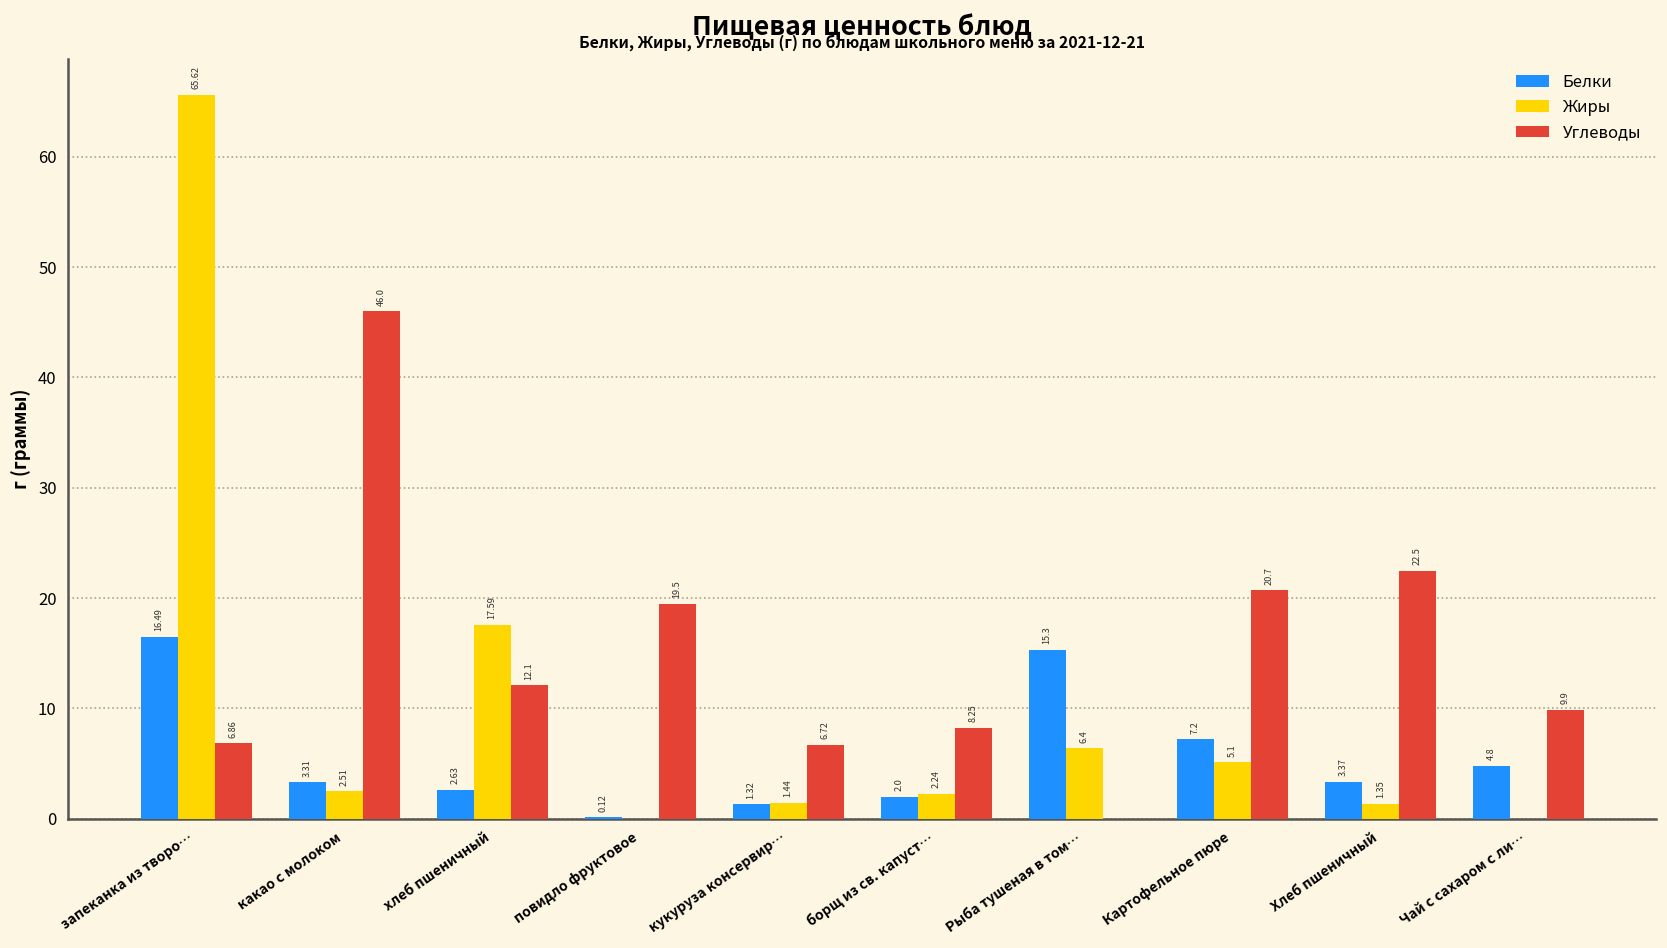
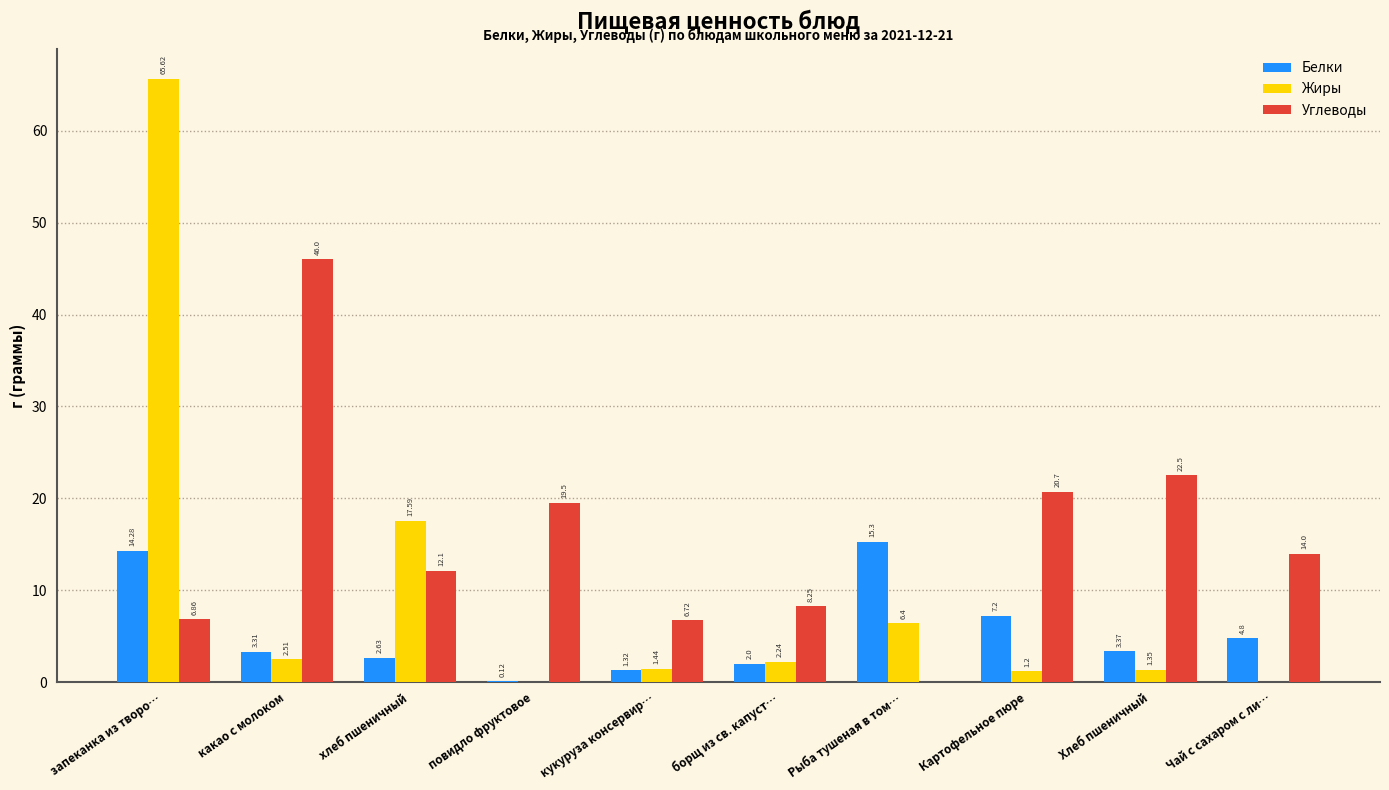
  {
    "Белки": {
-     "запеканка из творо…": 16.49,
+     "запеканка из творо…": 14.28,
      "какао с молоком": 3.31,
      "хлеб пшеничный": 2.63,
      "повидло фруктовое": 0.12,
      "кукуруза консервир…": 1.32,
      "борщ из св. капуст…": 2.0,
      "Рыба тушеная в том…": 15.3,
      "Картофельное пюре": 7.2,
      "Хлеб пшеничный": 3.37,
      "Чай с сахаром с ли…": 4.8
    },
    "Жиры": {
      "запеканка из творо…": 65.62,
      "какао с молоком": 2.51,
      "хлеб пшеничный": 17.59,
      "кукуруза консервир…": 1.44,
      "борщ из св. капуст…": 2.24,
      "Рыба тушеная в том…": 6.4,
-     "Картофельное пюре": 5.1,
+     "Картофельное пюре": 1.2,
      "Хлеб пшеничный": 1.35
    },
    "Углеводы": {
      "запеканка из творо…": 6.86,
      "какао с молоком": 46.0,
      "хлеб пшеничный": 12.1,
      "повидло фруктовое": 19.5,
      "кукуруза консервир…": 6.72,
      "борщ из св. капуст…": 8.25,
      "Картофельное пюре": 20.7,
      "Хлеб пшеничный": 22.5,
-     "Чай с сахаром с ли…": 9.9
+     "Чай с сахаром с ли…": 14.0
    }
  }
